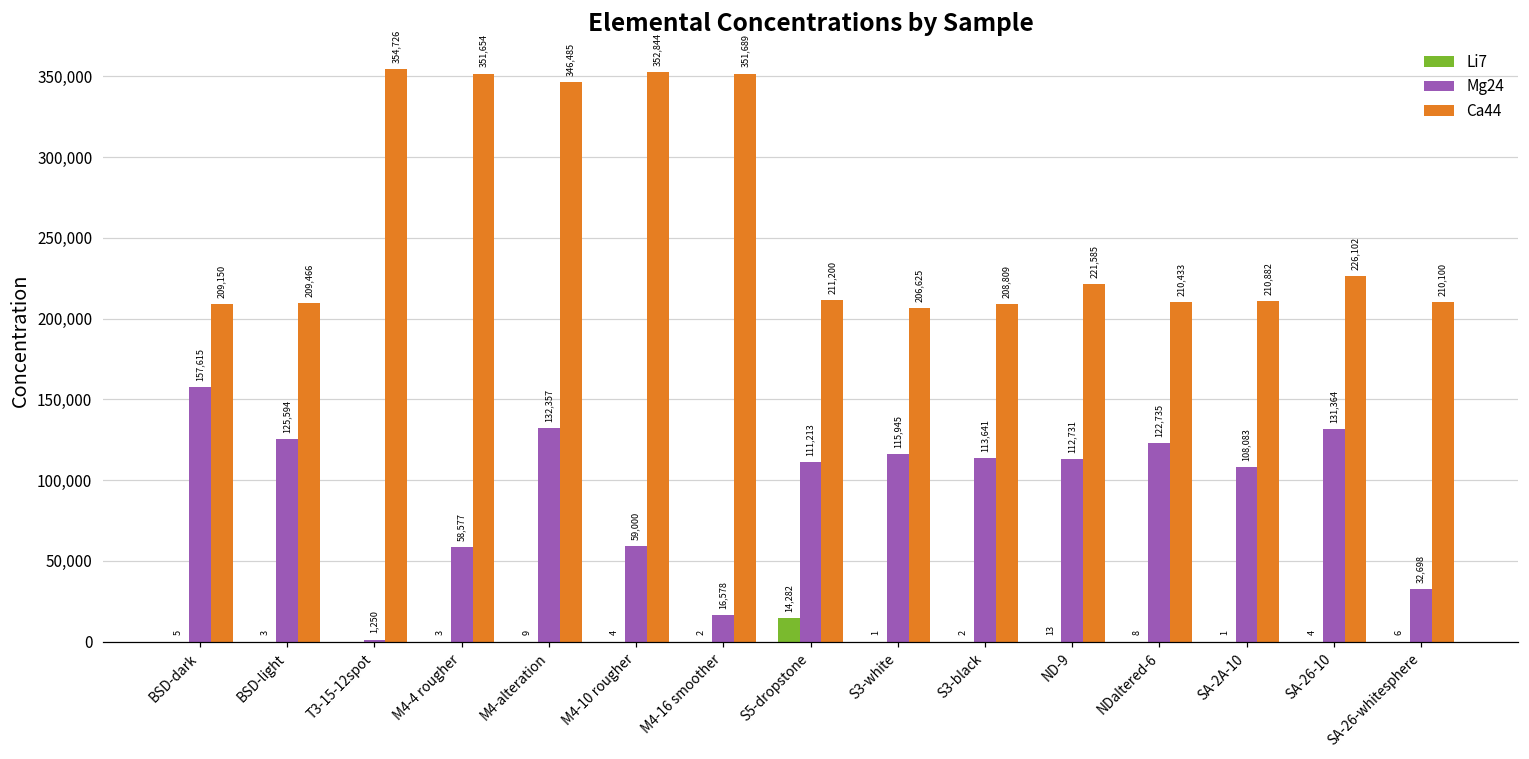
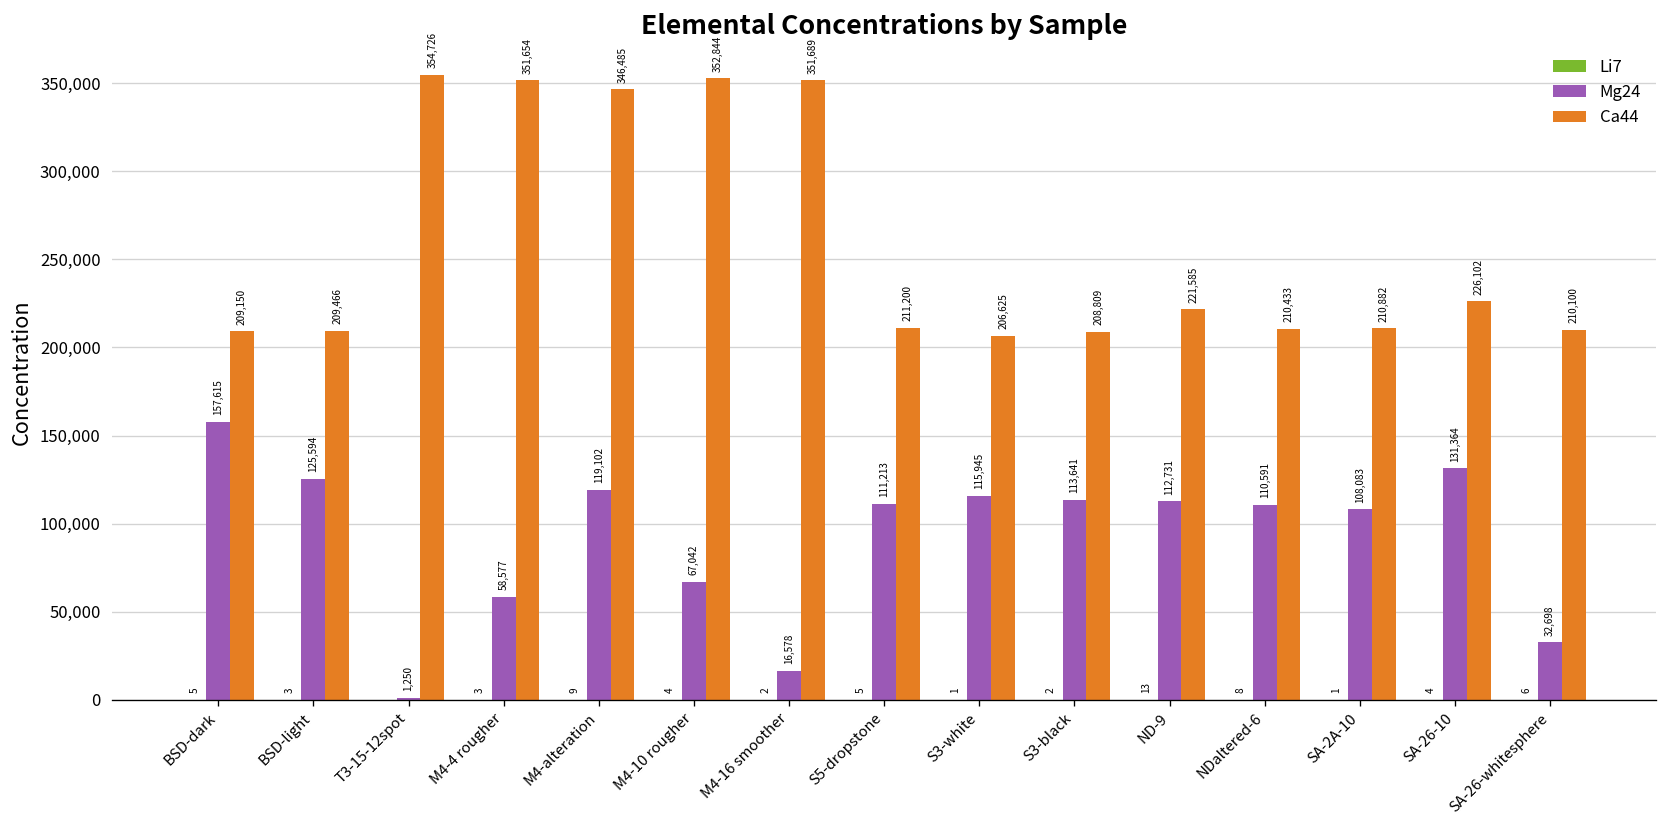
  {
    "Li7": {
      "BSD-dark": "5",
      "BSD-light": "3",
      "M4-4 rougher": "3",
      "M4-alteration": "9",
      "M4-10 rougher": "4",
      "M4-16 smoother": "2",
-     "S5-dropstone": "14,282",
+     "S5-dropstone": "5",
      "S3-white": "1",
      "S3-black": "2",
      "ND-9": "13",
      "NDaltered-6": "8",
      "SA-2A-10": "1",
      "SA-26-10": "4",
      "SA-26-whitesphere": "6"
    },
    "Mg24": {
      "BSD-dark": "157,615",
      "BSD-light": "125,594",
      "T3-15-12spot": "1,250",
      "M4-4 rougher": "58,577",
-     "M4-alteration": "132,357",
-     "M4-10 rougher": "59,000",
+     "M4-alteration": "119,102",
+     "M4-10 rougher": "67,042",
      "M4-16 smoother": "16,578",
      "S5-dropstone": "111,213",
      "S3-white": "115,945",
      "S3-black": "113,641",
      "ND-9": "112,731",
-     "NDaltered-6": "122,735",
+     "NDaltered-6": "110,591",
      "SA-2A-10": "108,083",
      "SA-26-10": "131,364",
      "SA-26-whitesphere": "32,698"
    },
    "Ca44": {
      "BSD-dark": "209,150",
      "BSD-light": "209,466",
      "T3-15-12spot": "354,726",
      "M4-4 rougher": "351,654",
      "M4-alteration": "346,485",
      "M4-10 rougher": "352,844",
      "M4-16 smoother": "351,689",
      "S5-dropstone": "211,200",
      "S3-white": "206,625",
      "S3-black": "208,809",
      "ND-9": "221,585",
      "NDaltered-6": "210,433",
      "SA-2A-10": "210,882",
      "SA-26-10": "226,102",
      "SA-26-whitesphere": "210,100"
    }
  }
